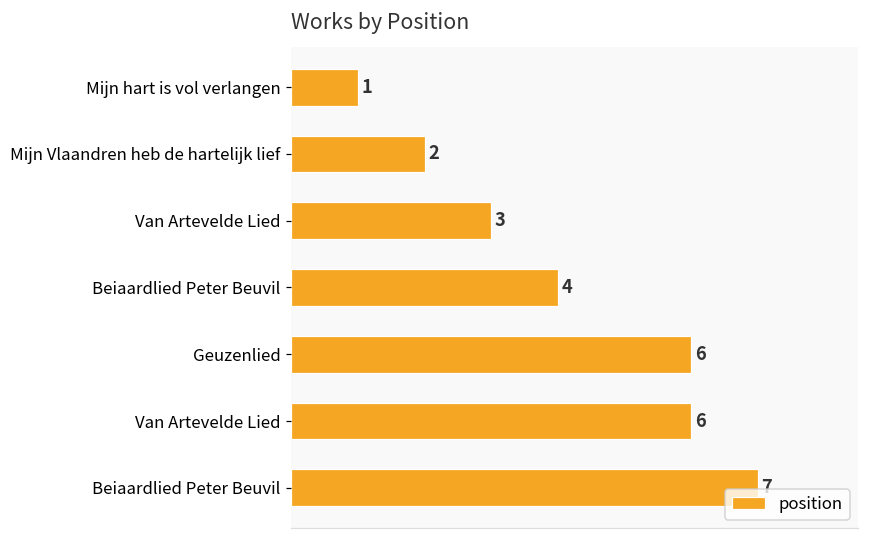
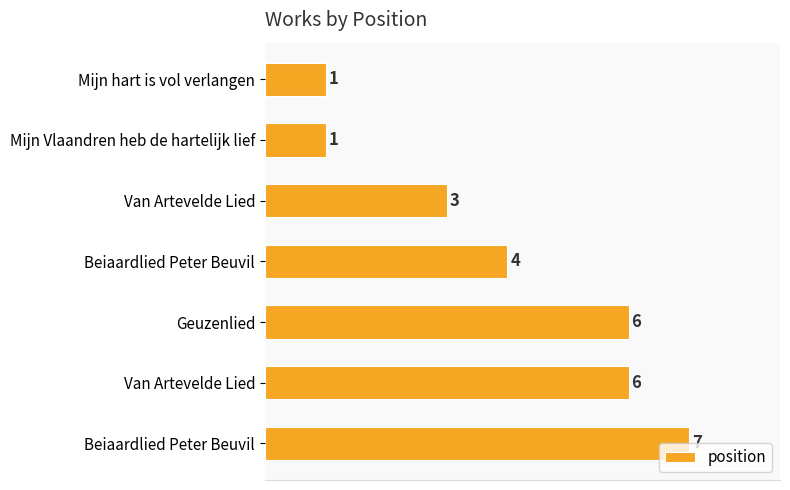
  {
    "Mijn hart is vol verlangen": 1,
-   "Mijn Vlaandren heb de hartelijk lief": 2,
+   "Mijn Vlaandren heb de hartelijk lief": 1,
    "Geuzenlied": 6
  }
